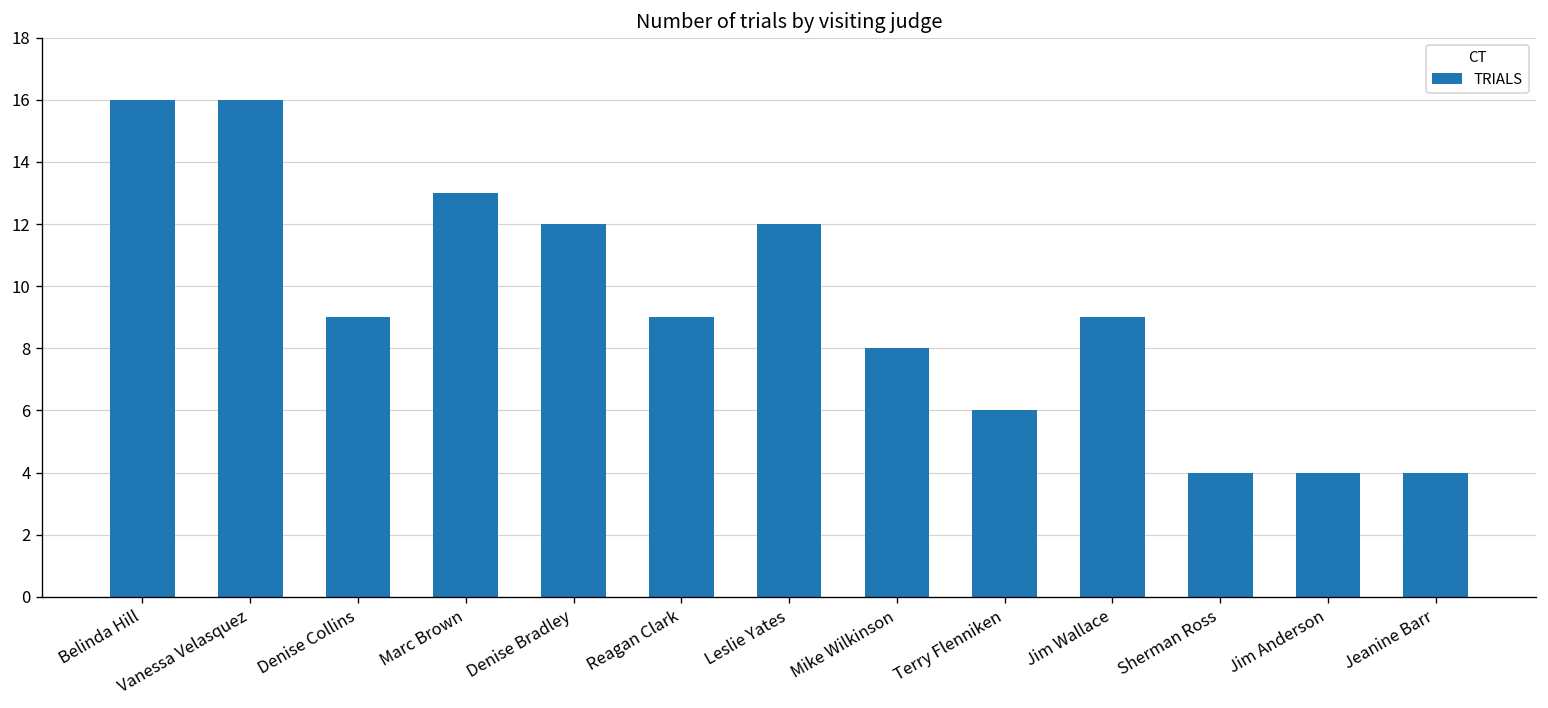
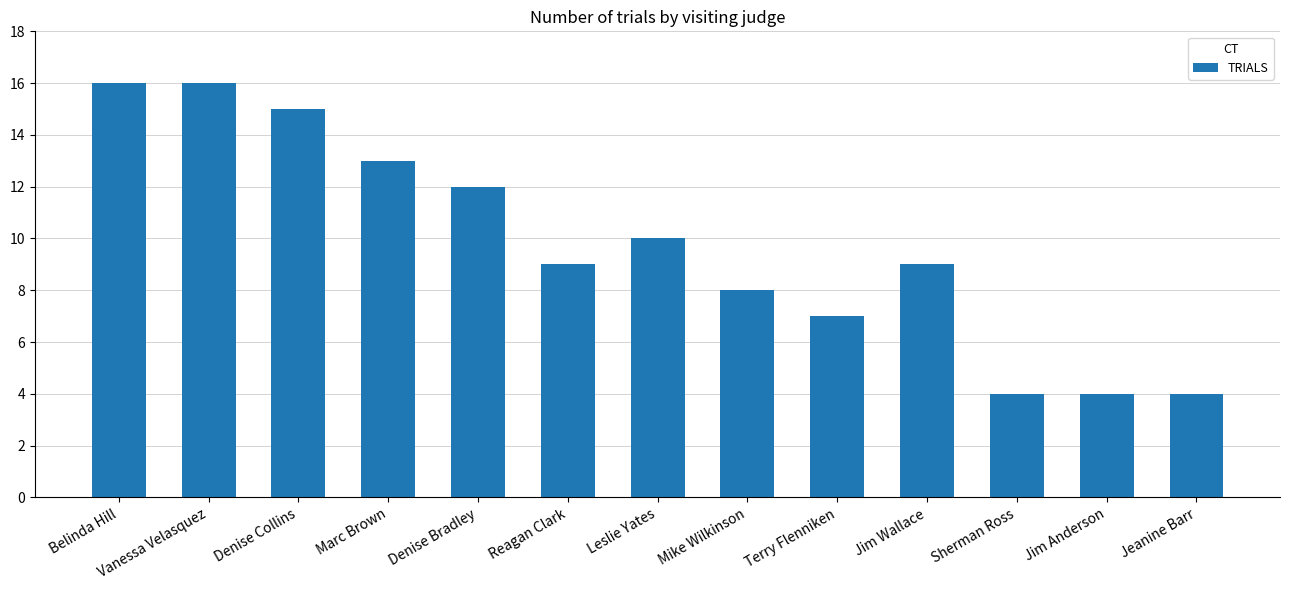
  {
    "Belinda Hill": 16,
    "Vanessa Velasquez": 16,
-   "Denise Collins": 9,
+   "Denise Collins": 15,
    "Marc Brown": 13,
    "Denise Bradley": 12,
    "Reagan Clark": 9,
-   "Leslie Yates": 12,
+   "Leslie Yates": 10,
    "Mike Wilkinson": 8,
-   "Terry Flenniken": 6,
+   "Terry Flenniken": 7,
    "Jim Wallace": 9,
    "Sherman Ross": 4,
    "Jim Anderson": 4,
    "Jeanine Barr": 4
  }
